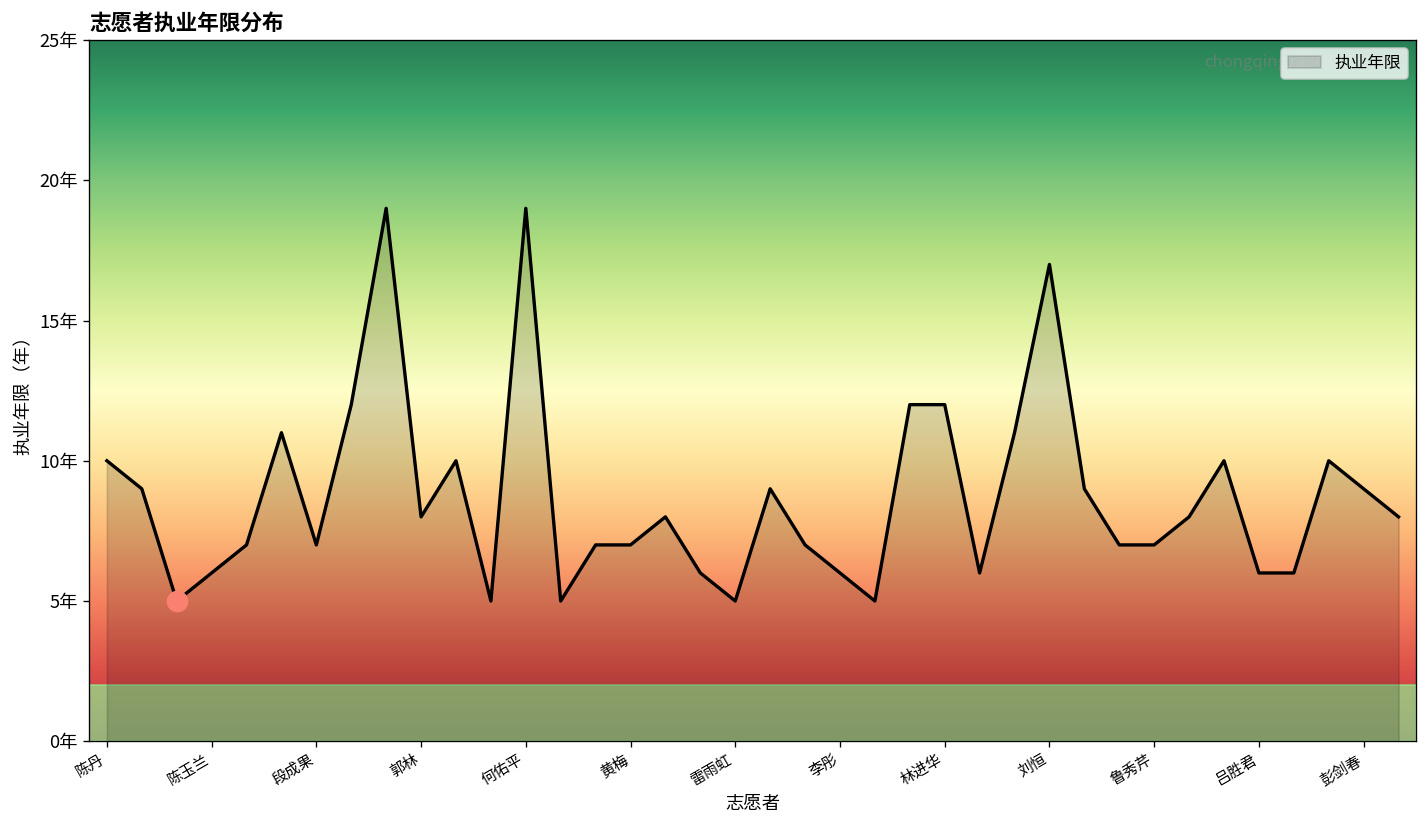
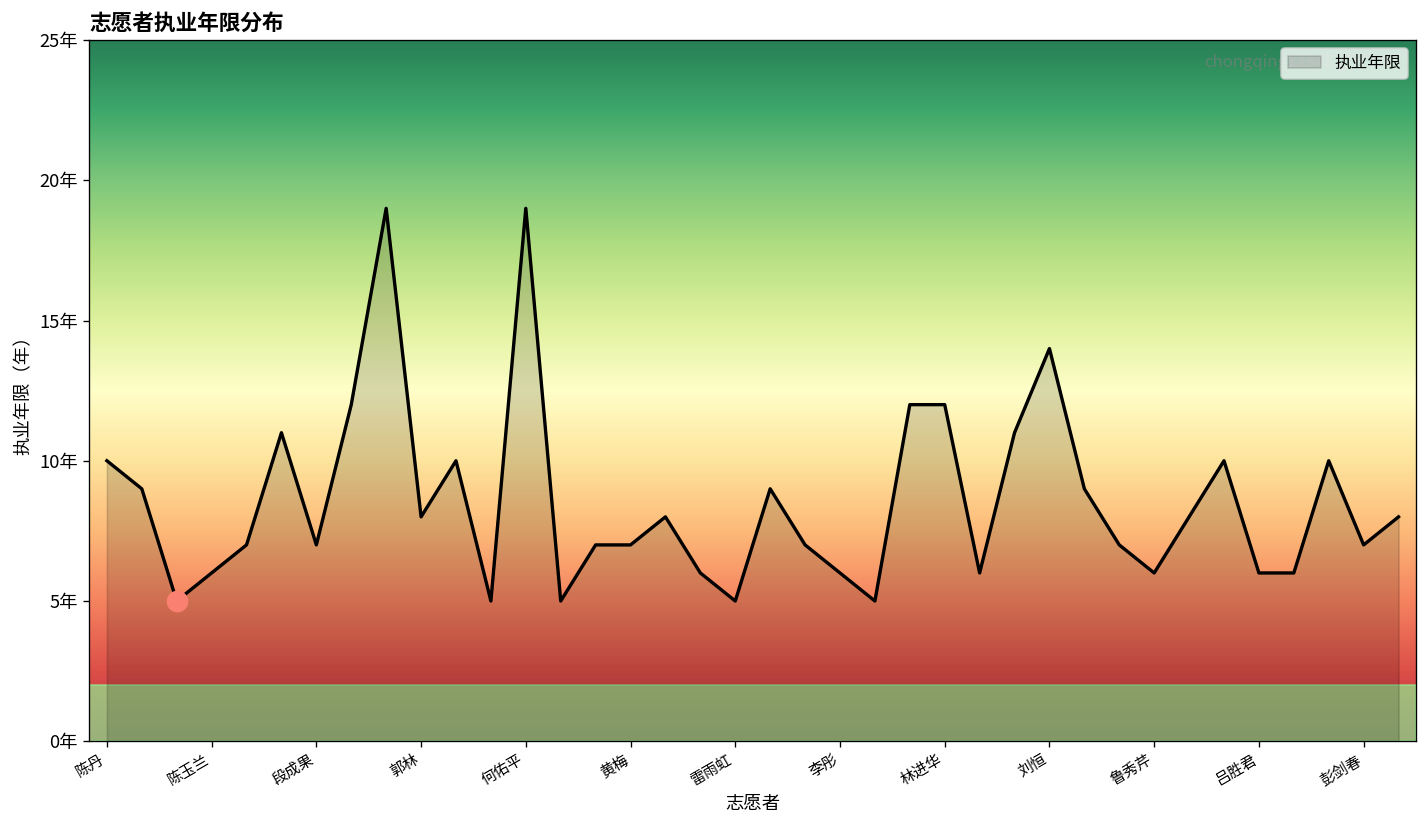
  {
    "执业年限": {
      "陈丹": "10年",
      "陈玉兰": "6年",
      "段成果": "7年",
      "郭林": "8年",
      "何佑平": "19年",
      "黄梅": "7年",
      "雷雨虹": "5年",
      "李彤": "6年",
      "林进华": "12年",
-     "刘恒": "17年",
-     "鲁秀芹": "7年",
+     "刘恒": "14年",
+     "鲁秀芹": "6年",
      "吕胜君": "6年",
-     "彭剑春": "9年"
+     "彭剑春": "7年"
    }
  }
